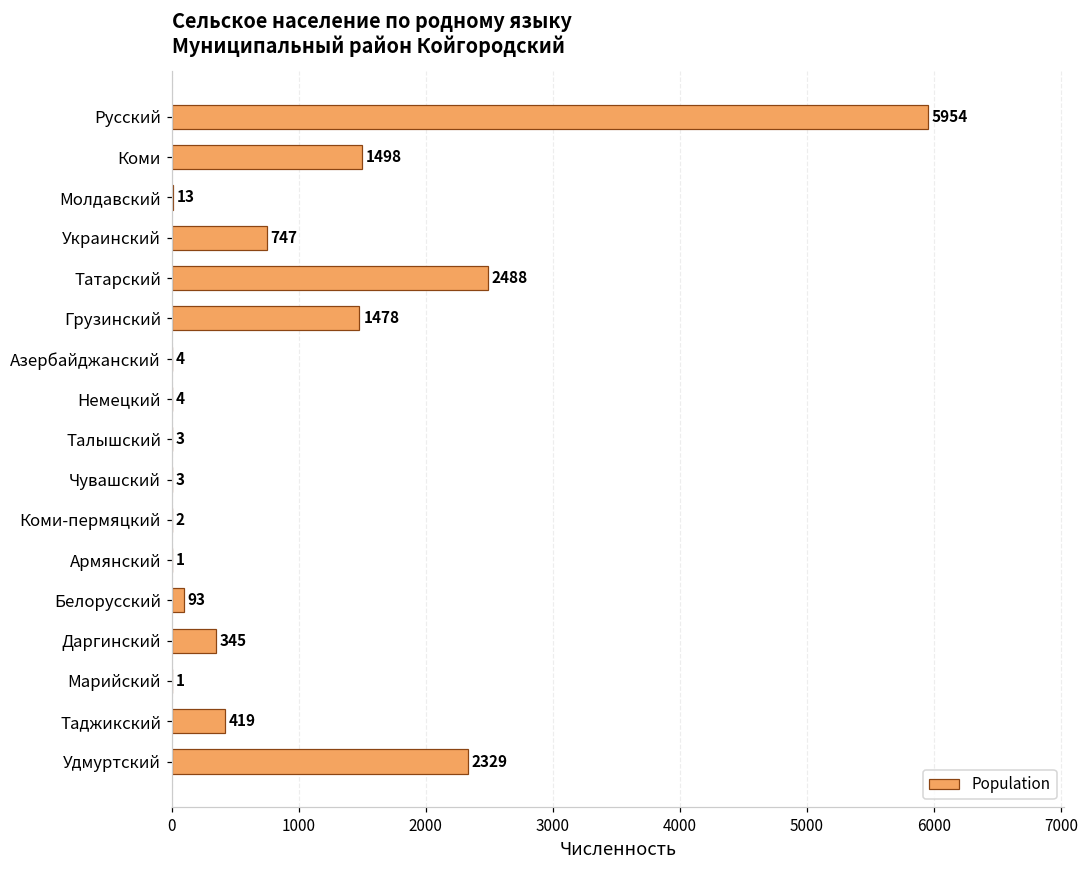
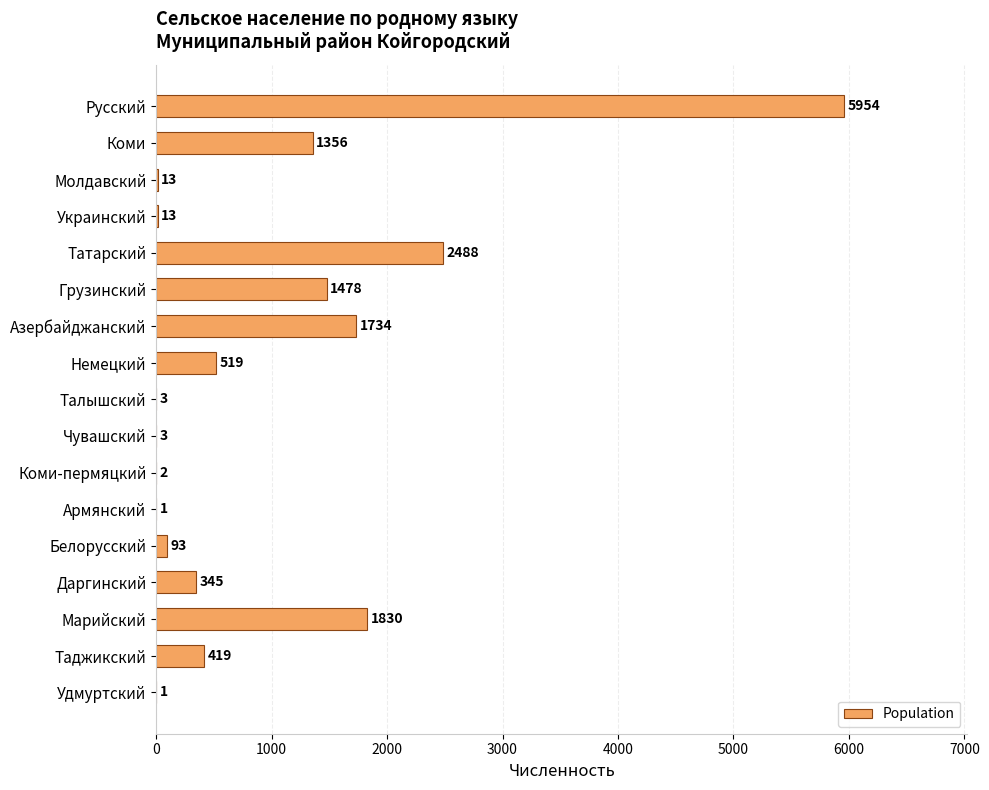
  {
    "Русский": 5954,
-   "Коми": 1498,
+   "Коми": 1356,
    "Молдавский": 13,
-   "Украинский": 747,
+   "Украинский": 13,
    "Татарский": 2488,
    "Грузинский": 1478,
-   "Азербайджанский": 4,
-   "Немецкий": 4,
+   "Азербайджанский": 1734,
+   "Немецкий": 519,
    "Талышский": 3,
    "Чувашский": 3,
    "Коми-пермяцкий": 2,
    "Армянский": 1,
    "Белорусский": 93,
    "Даргинский": 345,
-   "Марийский": 1,
+   "Марийский": 1830,
    "Таджикский": 419,
-   "Удмуртский": 2329
+   "Удмуртский": 1
  }
